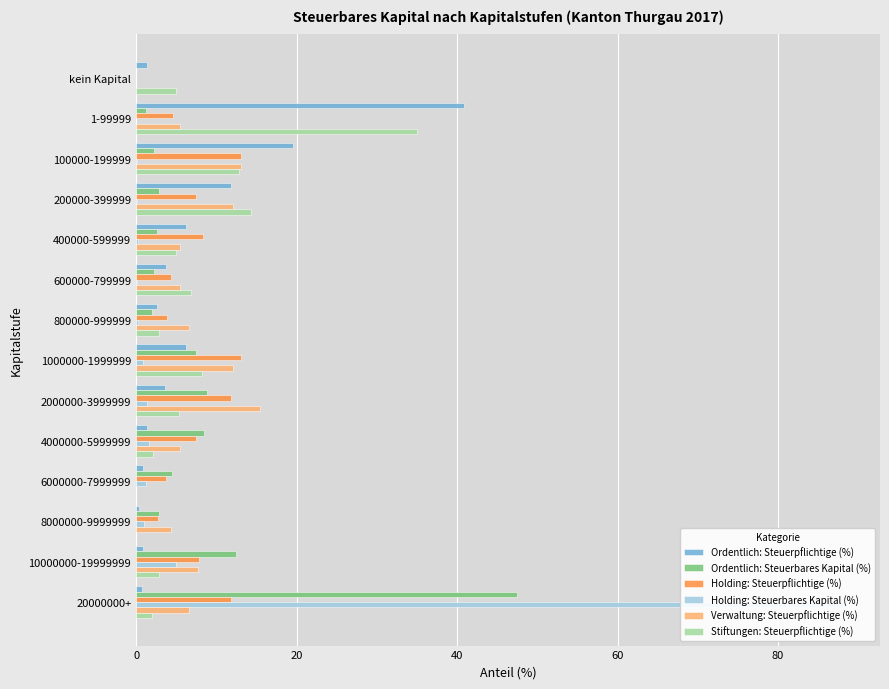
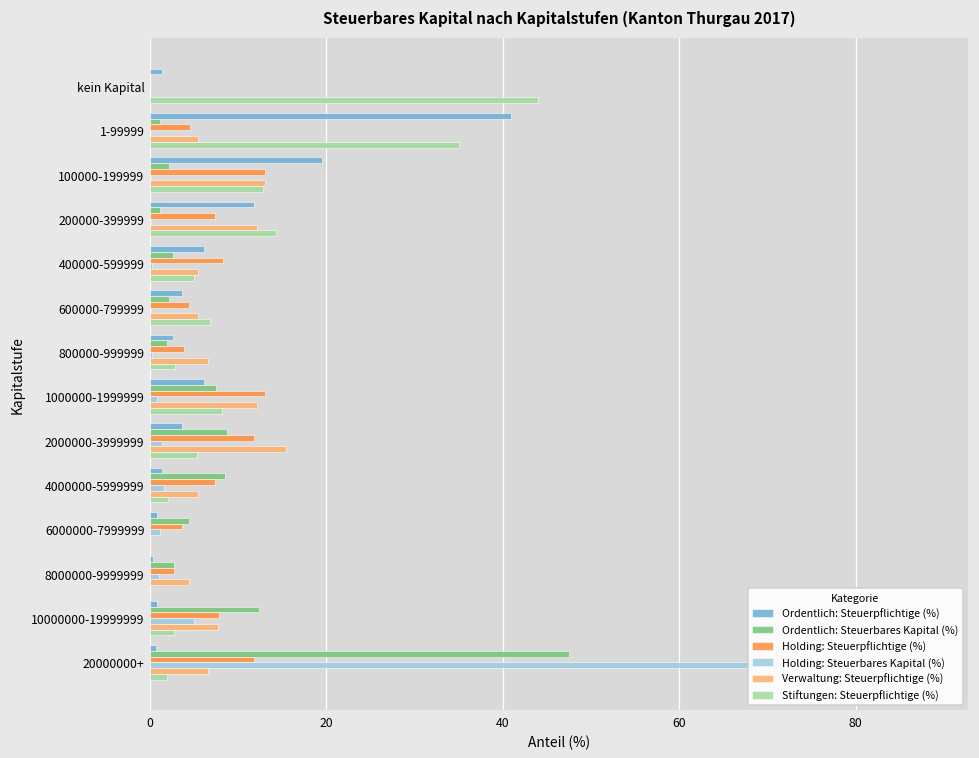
  {
    "Ordentlich: Steuerbares Kapital (%)": {
      "kein Kapital": 0,
      "1-99999": 1,
      "100000-199999": 2,
-     "200000-399999": 3,
+     "200000-399999": 1,
      "400000-599999": 3,
      "600000-799999": 2,
      "800000-999999": 2,
      "1000000-1999999": 8,
      "2000000-3999999": 9,
      "4000000-5999999": 9,
      "6000000-7999999": 5,
      "8000000-9999999": 3,
      "10000000-19999999": 12,
      "20000000+": 48
    },
    "Stiftungen: Steuerpflichtige (%)": {
-     "kein Kapital": 5,
+     "kein Kapital": 44,
      "1-99999": 35,
      "100000-199999": 13,
      "200000-399999": 14,
      "400000-599999": 5,
      "600000-799999": 7,
      "800000-999999": 3,
      "1000000-1999999": 8,
      "2000000-3999999": 5,
      "4000000-5999999": 2,
      "6000000-7999999": 0,
      "8000000-9999999": 0,
      "10000000-19999999": 3,
      "20000000+": 2
    }
  }
